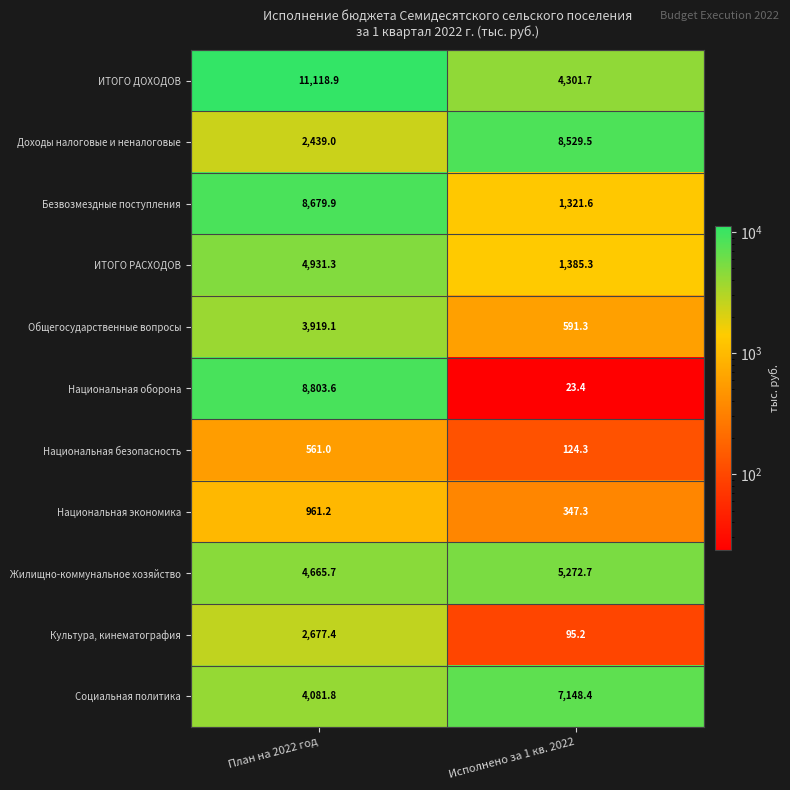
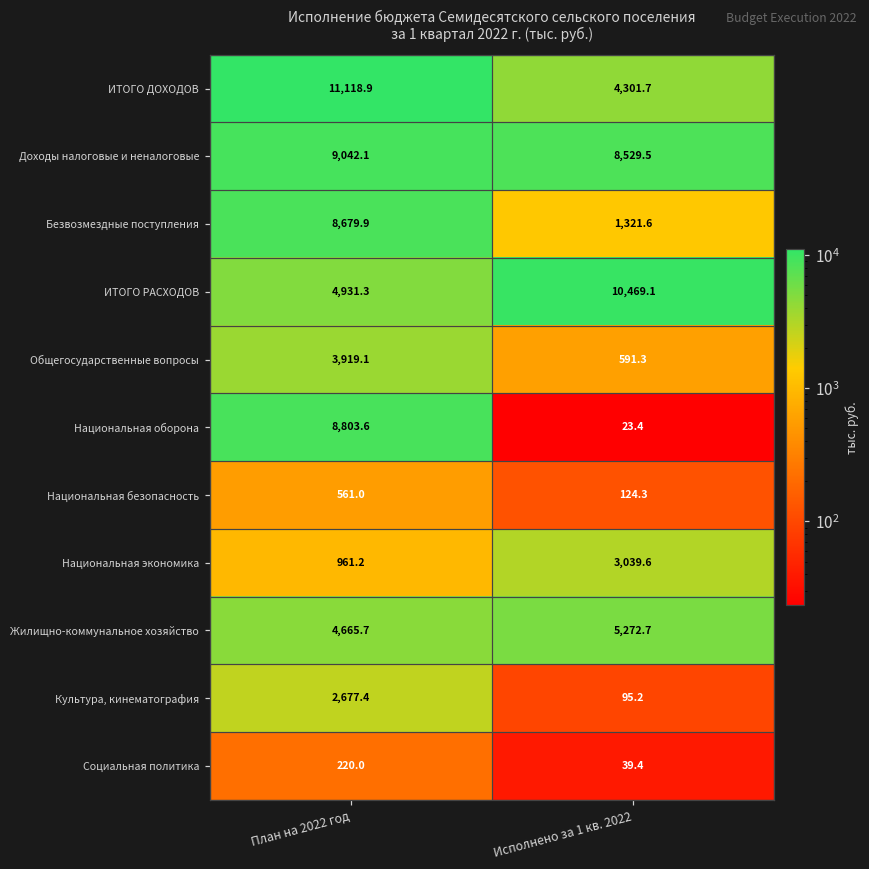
  {
    "ИТОГО ДОХОДОВ": {
      "План на 2022 год": "11,118.9",
      "Исполнено за 1 кв. 2022": "4,301.7"
    },
    "Доходы налоговые и неналоговые": {
-     "План на 2022 год": "2,439.0",
+     "План на 2022 год": "9,042.1",
      "Исполнено за 1 кв. 2022": "8,529.5"
    },
    "Безвозмездные поступления": {
      "План на 2022 год": "8,679.9",
      "Исполнено за 1 кв. 2022": "1,321.6"
    },
    "ИТОГО РАСХОДОВ": {
      "План на 2022 год": "4,931.3",
-     "Исполнено за 1 кв. 2022": "1,385.3"
+     "Исполнено за 1 кв. 2022": "10,469.1"
    },
    "Общегосударственные вопросы": {
      "План на 2022 год": "3,919.1",
      "Исполнено за 1 кв. 2022": "591.3"
    },
    "Национальная оборона": {
      "План на 2022 год": "8,803.6",
      "Исполнено за 1 кв. 2022": "23.4"
    },
    "Национальная безопасность": {
      "План на 2022 год": "561.0",
      "Исполнено за 1 кв. 2022": "124.3"
    },
    "Национальная экономика": {
      "План на 2022 год": "961.2",
-     "Исполнено за 1 кв. 2022": "347.3"
+     "Исполнено за 1 кв. 2022": "3,039.6"
    },
    "Жилищно-коммунальное хозяйство": {
      "План на 2022 год": "4,665.7",
      "Исполнено за 1 кв. 2022": "5,272.7"
    },
    "Культура, кинематография": {
      "План на 2022 год": "2,677.4",
      "Исполнено за 1 кв. 2022": "95.2"
    },
    "Социальная политика": {
-     "План на 2022 год": "4,081.8",
-     "Исполнено за 1 кв. 2022": "7,148.4"
+     "План на 2022 год": "220.0",
+     "Исполнено за 1 кв. 2022": "39.4"
    }
  }
